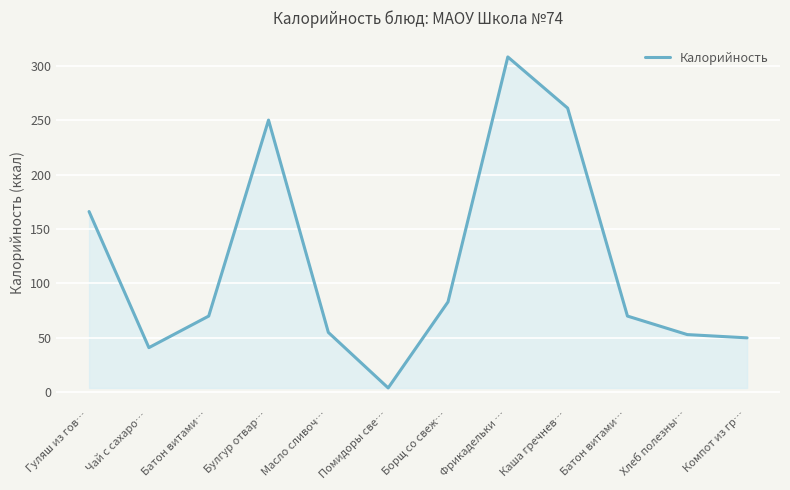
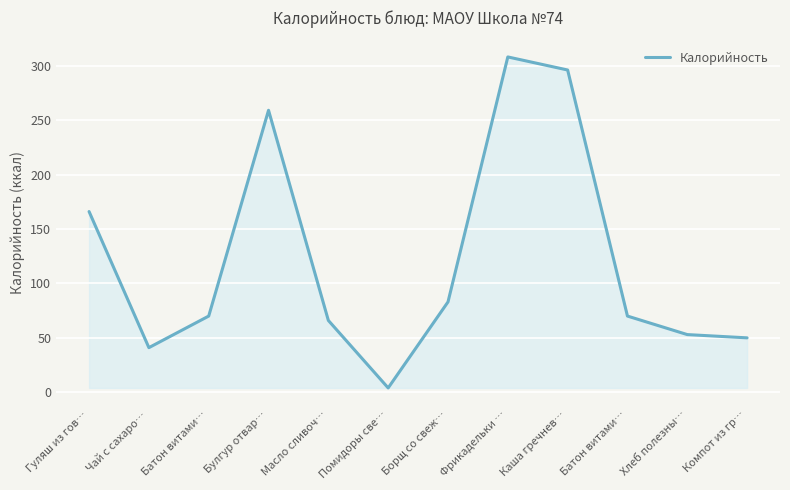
  {
    "Гуляш из гов…": 166,
    "Чай с сахаро…": 41,
-   "Булгур отвар…": 250,
-   "Масло сливоч…": 55,
+   "Булгур отвар…": 259,
+   "Масло сливоч…": 66,
    "Помидоры све…": 4,
    "Борщ со свеж…": 83,
    "Фрикадельки …": 308,
-   "Каша гречнев…": 261,
+   "Каша гречнев…": 296,
    "Хлеб полезны…": 53,
    "Компот из гр…": 50
  }
